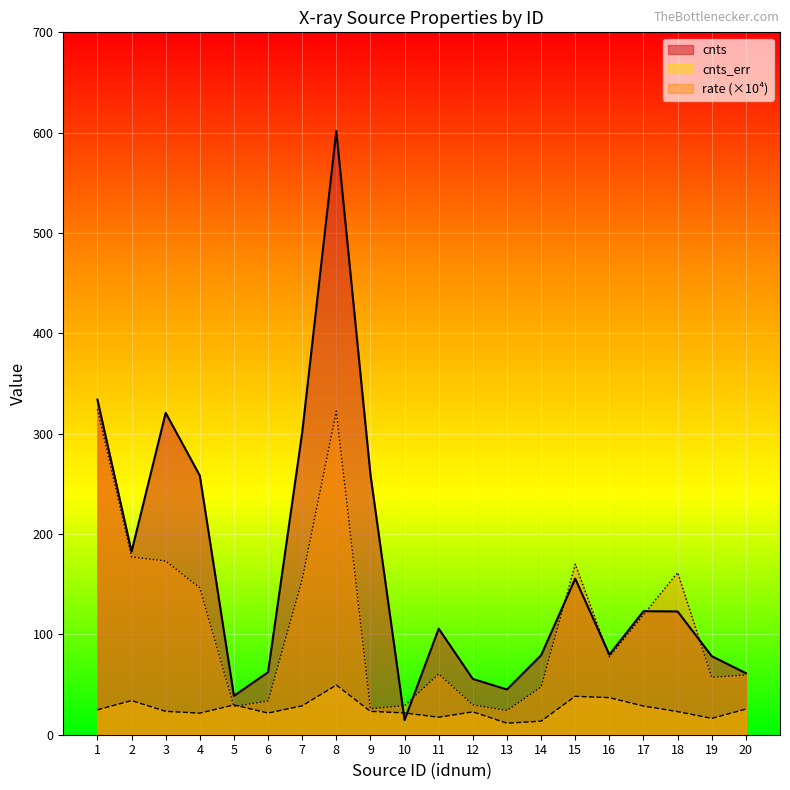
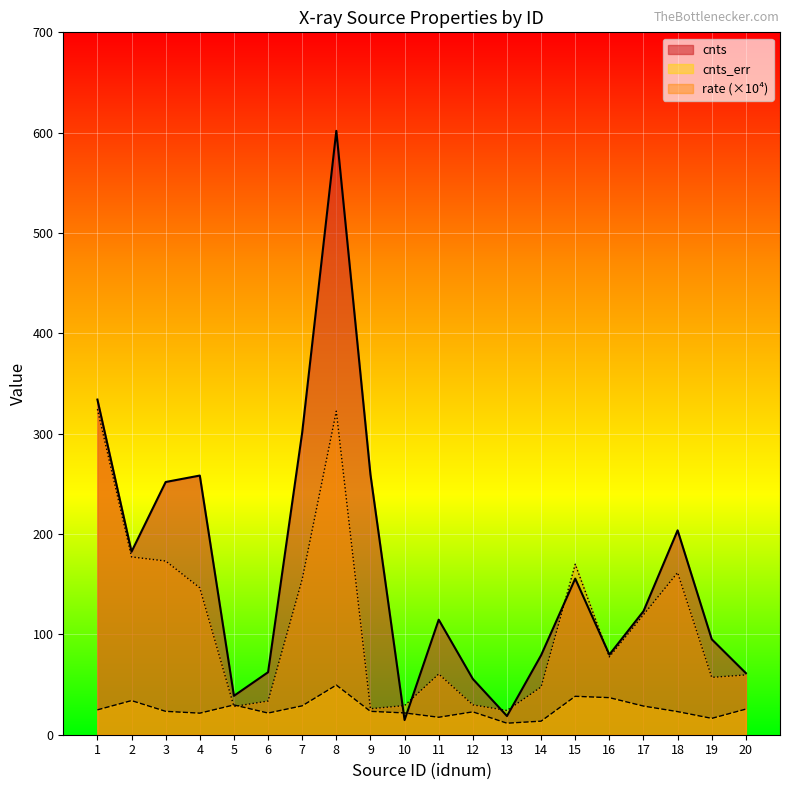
  {
    "cnts": {
      "1": 334,
      "2": 182,
-     "3": 321,
+     "3": 252,
      "4": 258,
      "5": 39,
      "6": 62,
      "7": 301,
      "8": 602,
      "9": 259,
      "10": 15,
-     "11": 106,
+     "11": 115,
      "12": 56,
-     "13": 45,
+     "13": 19,
      "14": 79,
      "15": 156,
      "17": 123,
-     "18": 123,
-     "19": 78
+     "18": 204,
+     "19": 95
    }
  }
